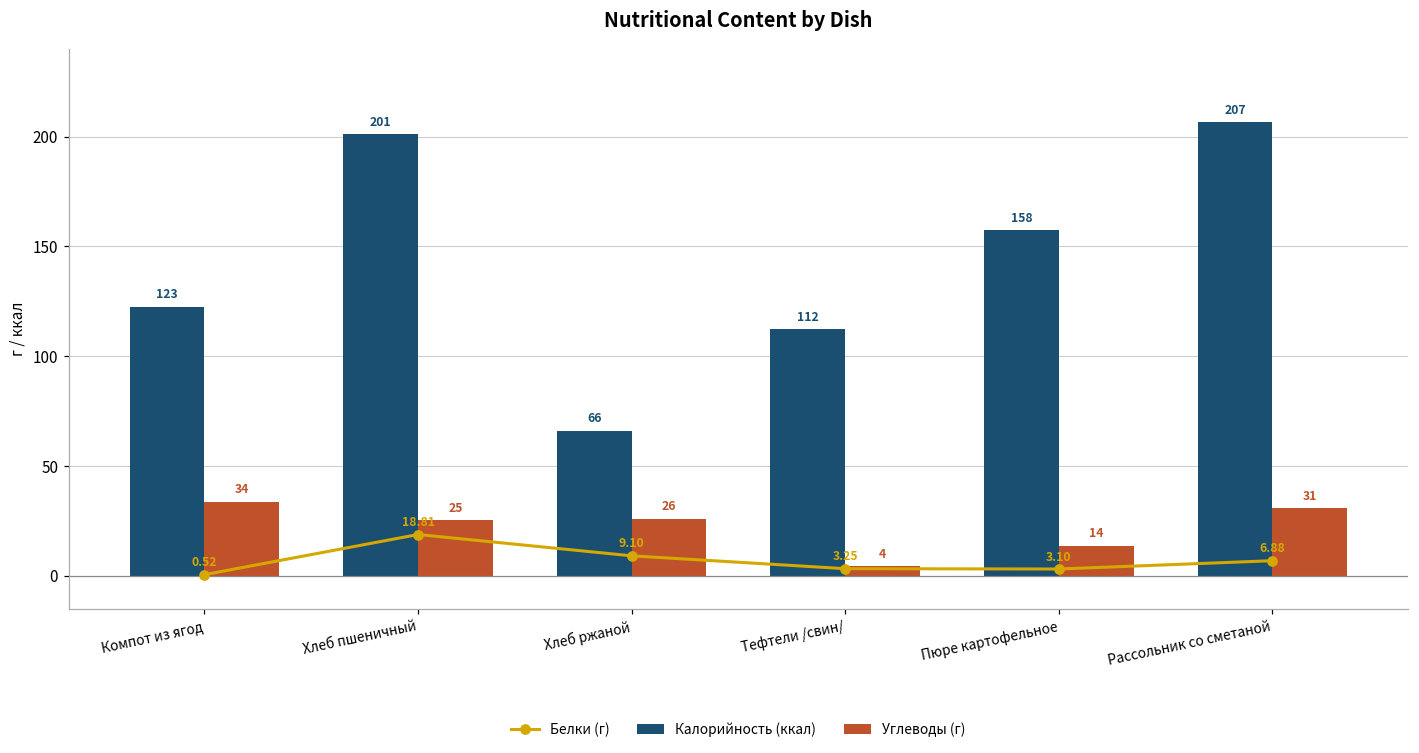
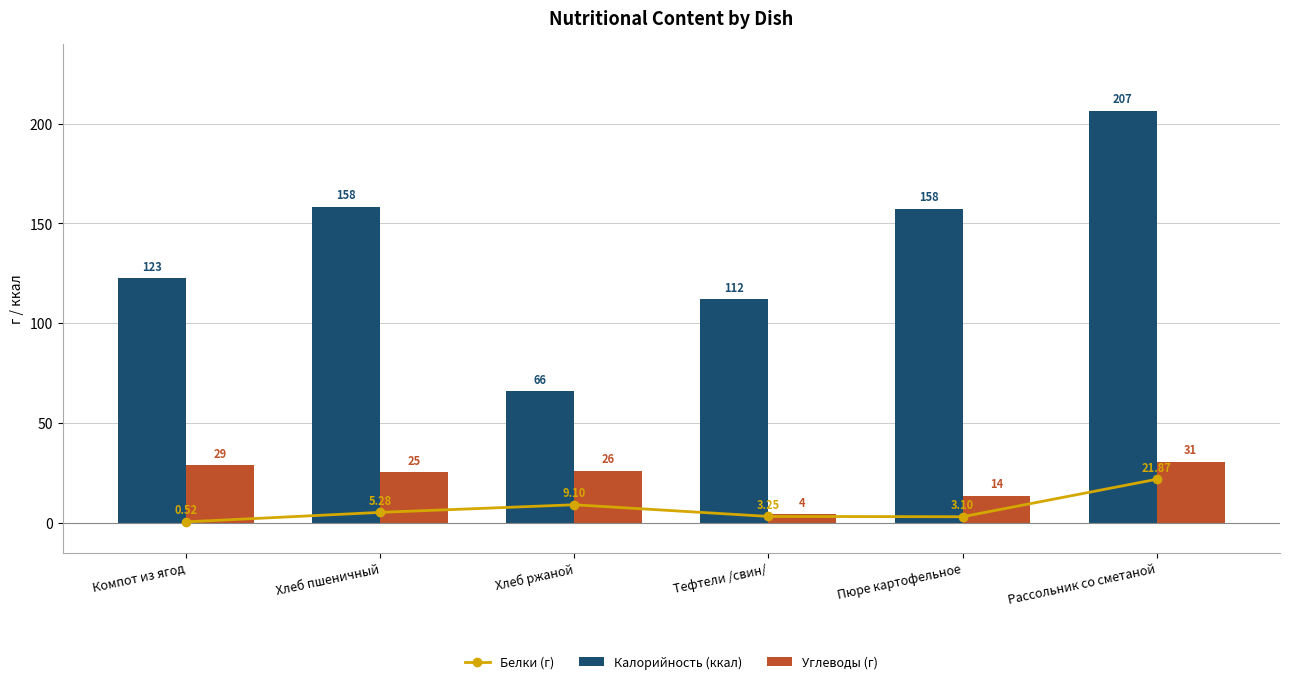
  {
    "Калорийность (ккал)": {
      "Компот из ягод": 123,
-     "Хлеб пшеничный": 201,
+     "Хлеб пшеничный": 158,
      "Хлеб ржаной": 66,
      "Тефтели /свин/": 112,
      "Пюре картофельное": 158,
      "Рассольник со сметаной": 207
    },
    "Белки (г)": {
      "Компот из ягод": 0.52,
-     "Хлеб пшеничный": 18.81,
+     "Хлеб пшеничный": 5.28,
      "Хлеб ржаной": 9.10,
      "Тефтели /свин/": 3.25,
      "Пюре картофельное": 3.10,
-     "Рассольник со сметаной": 6.88
+     "Рассольник со сметаной": 21.87
    },
    "Углеводы (г)": {
-     "Компот из ягод": 34,
+     "Компот из ягод": 29,
      "Хлеб пшеничный": 25,
      "Хлеб ржаной": 26,
      "Тефтели /свин/": 4,
      "Пюре картофельное": 14,
      "Рассольник со сметаной": 31
    }
  }
